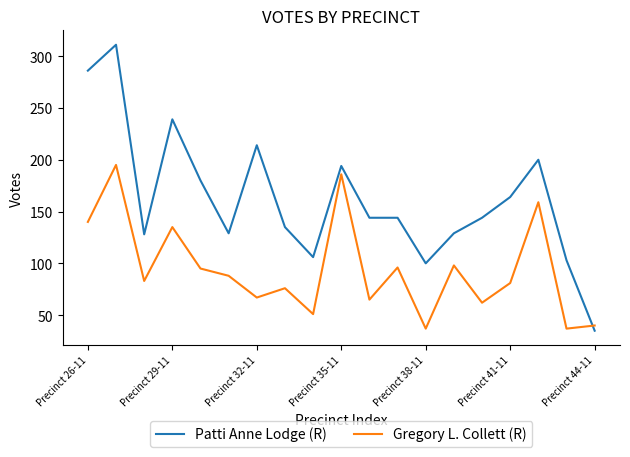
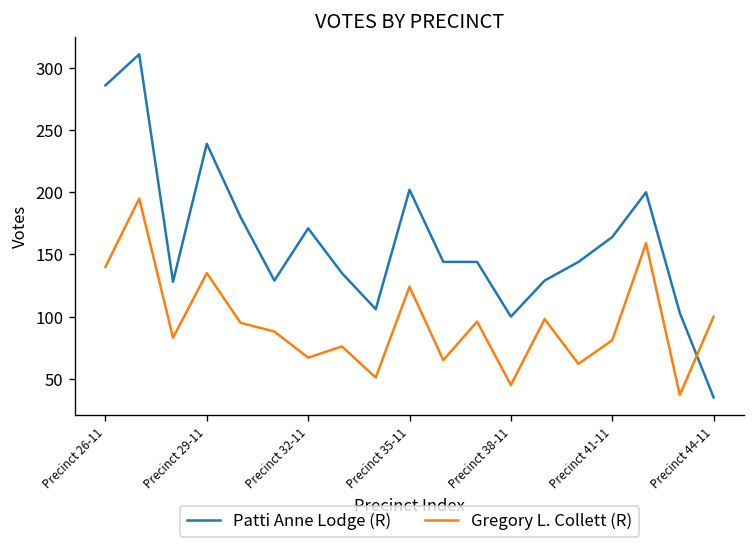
  {
    "Patti Anne Lodge (R)": {
      "Precinct 26-11": 286,
      "Precinct 29-11": 239,
-     "Precinct 32-11": 214,
-     "Precinct 35-11": 194,
+     "Precinct 32-11": 171,
+     "Precinct 35-11": 202,
      "Precinct 38-11": 100,
      "Precinct 41-11": 164,
      "Precinct 44-11": 35
    },
    "Gregory L. Collett (R)": {
      "Precinct 26-11": 140,
      "Precinct 29-11": 135,
      "Precinct 32-11": 67,
-     "Precinct 35-11": 186,
-     "Precinct 38-11": 37,
+     "Precinct 35-11": 124,
+     "Precinct 38-11": 45,
      "Precinct 41-11": 81,
-     "Precinct 44-11": 40
+     "Precinct 44-11": 100
    }
  }
